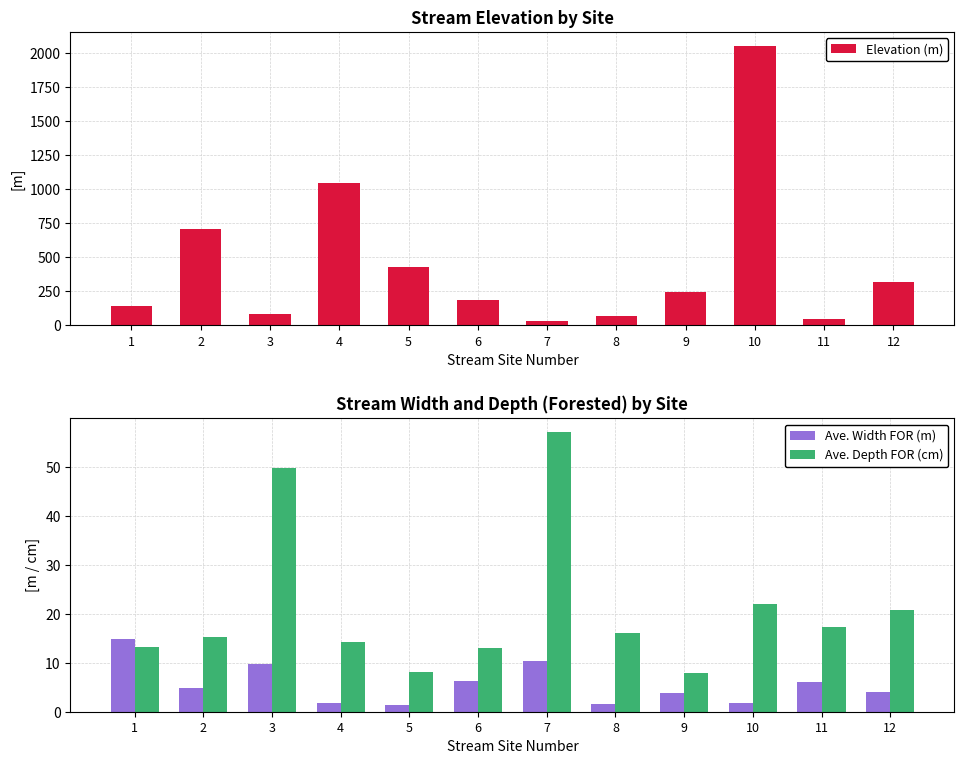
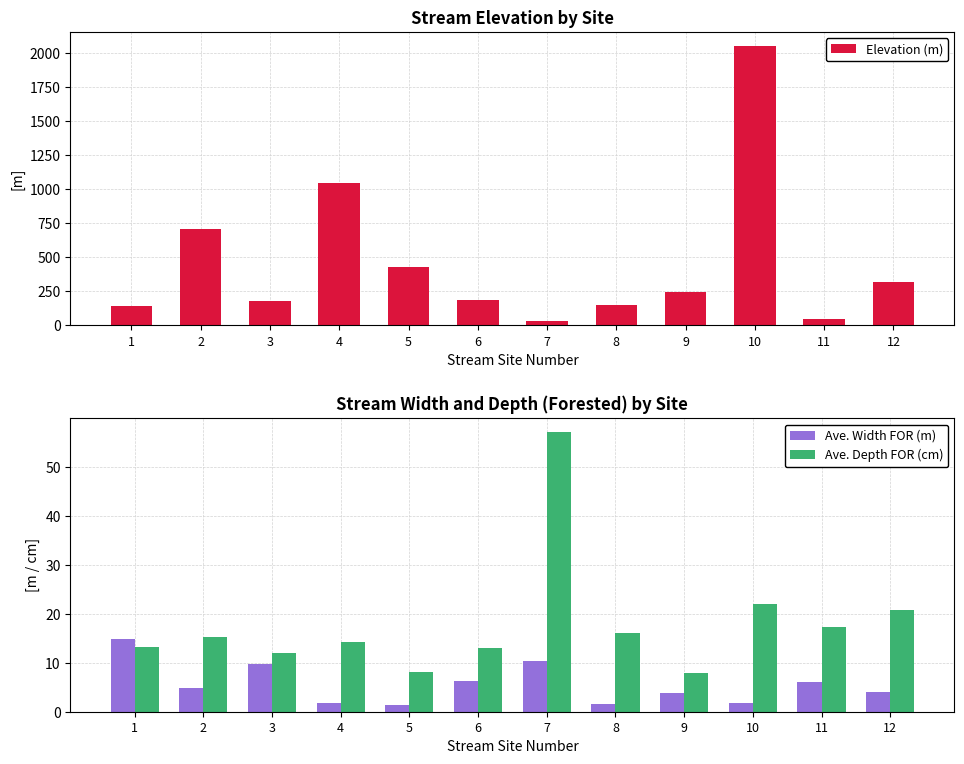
  {
    "Stream Elevation by Site": {
      "1": 140,
      "2": 710,
-     "3": 80,
+     "3": 180,
      "4": 1050,
      "5": 430,
      "6": 190,
      "7": 30,
-     "8": 70,
+     "8": 150,
      "9": 250,
      "10": 2060,
      "11": 40,
      "12": 320
    },
    "Stream Width and Depth (Forested) by Site": {
      "Ave. Width FOR (m)": {
        "1": 15,
        "2": 5,
        "3": 10,
        "4": 2,
        "5": 1,
        "6": 6,
        "7": 10,
        "8": 2,
        "9": 4,
        "10": 2,
        "11": 6,
        "12": 4
      },
      "Ave. Depth FOR (cm)": {
        "1": 13,
        "2": 15,
-       "3": 50,
+       "3": 12,
        "4": 14,
        "5": 8,
        "6": 13,
        "7": 57,
        "8": 16,
        "9": 8,
        "10": 22,
        "11": 17,
        "12": 21
      }
    }
  }
